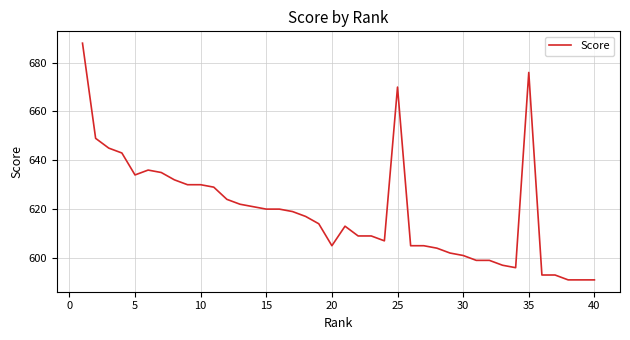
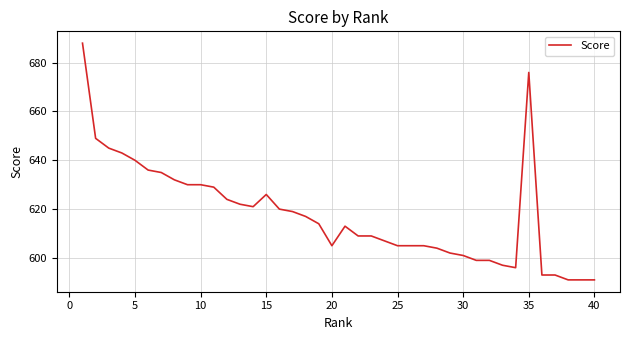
  {
-   "5": 634,
+   "5": 640,
    "10": 630,
-   "15": 620,
+   "15": 626,
    "20": 605,
-   "25": 670,
+   "25": 605,
    "30": 601,
    "35": 676,
    "40": 591
  }
